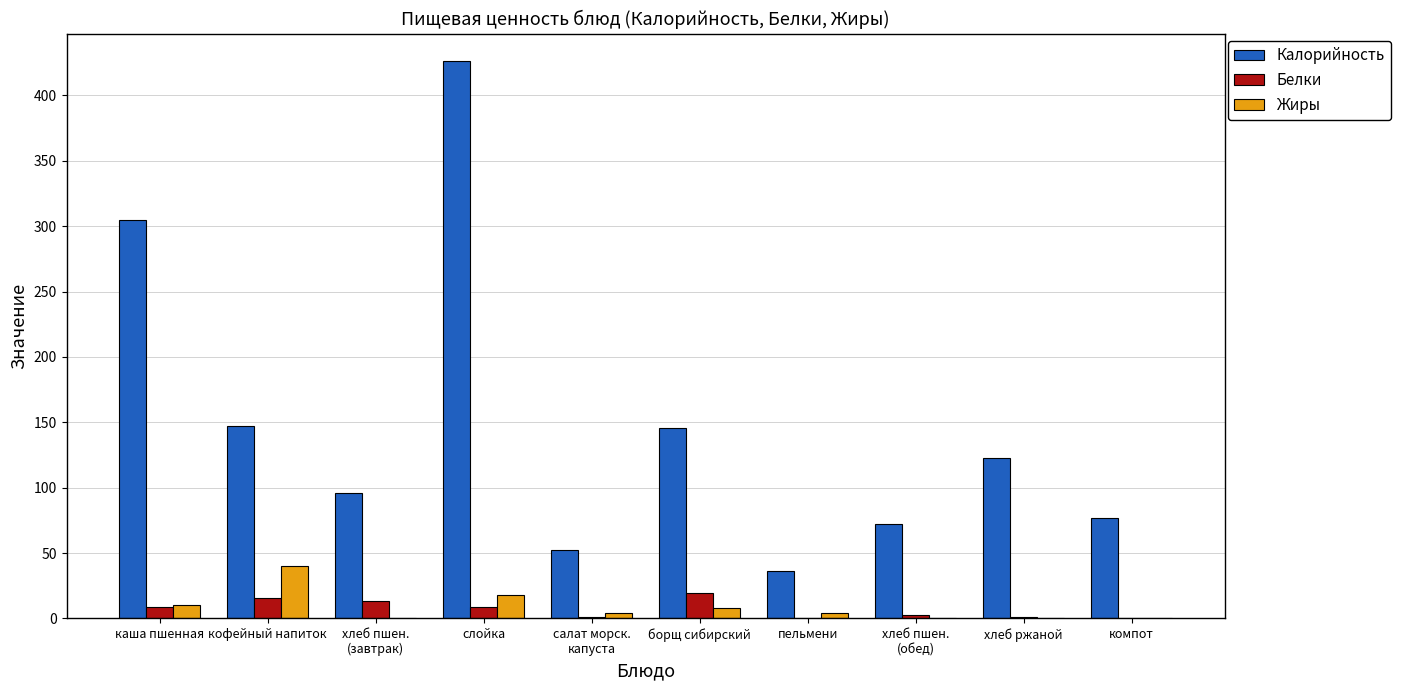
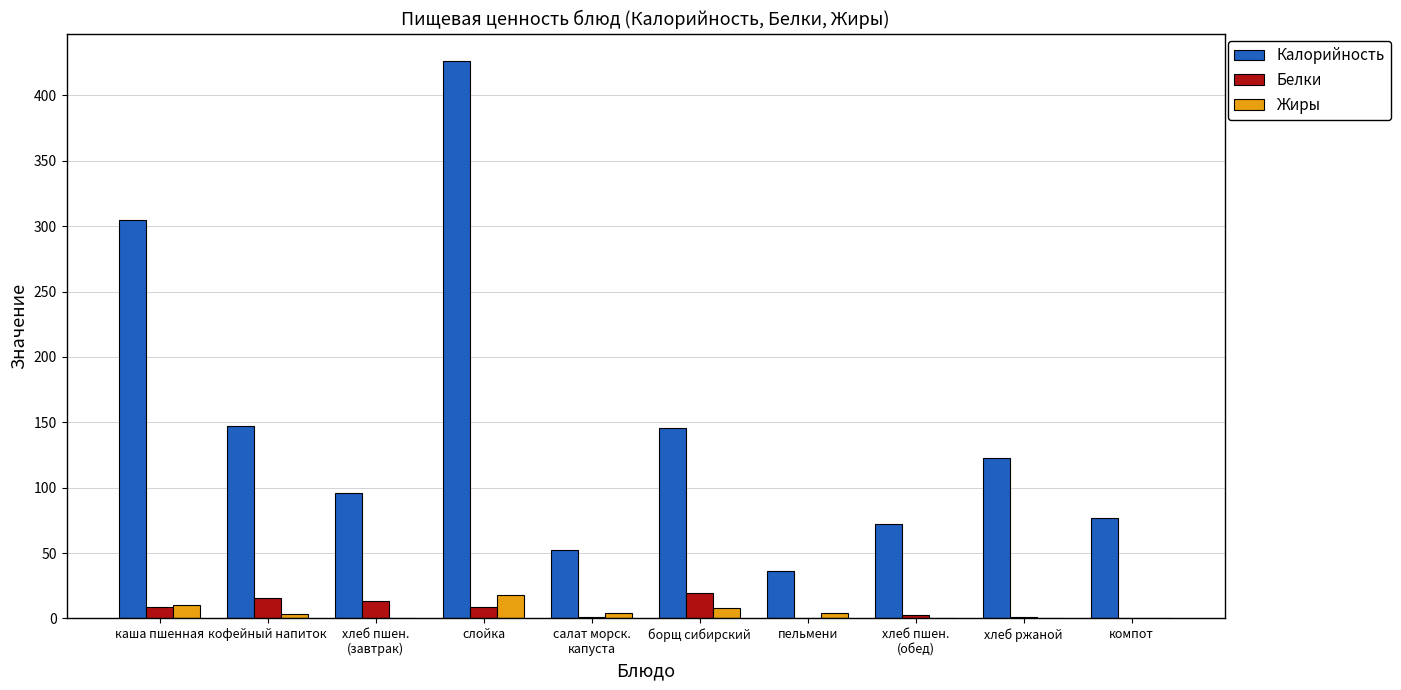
  {
    "Калорийность": {
      "каша пшенная": 305,
      "кофейный напиток": 147,
      "хлеб пшен. (завтрак)": 96,
      "слойка": 426,
      "салат морск. капуста": 52,
      "борщ сибирский": 146,
      "пельмени": 36,
      "хлеб пшен. (обед)": 72,
      "хлеб ржаной": 123,
      "компот": 77
    },
    "Белки": {
      "каша пшенная": 9,
      "кофейный напиток": 16,
      "хлеб пшен. (завтрак)": 14,
      "слойка": 9,
      "борщ сибирский": 19,
      "пельмени": 0,
      "хлеб пшен. (обед)": 2,
      "компот": 0
    },
    "Жиры": {
      "каша пшенная": 10,
-     "кофейный напиток": 40,
+     "кофейный напиток": 3,
      "слойка": 18,
      "салат морск. капуста": 4,
      "борщ сибирский": 8,
      "пельмени": 4,
      "компот": 0
    }
  }
